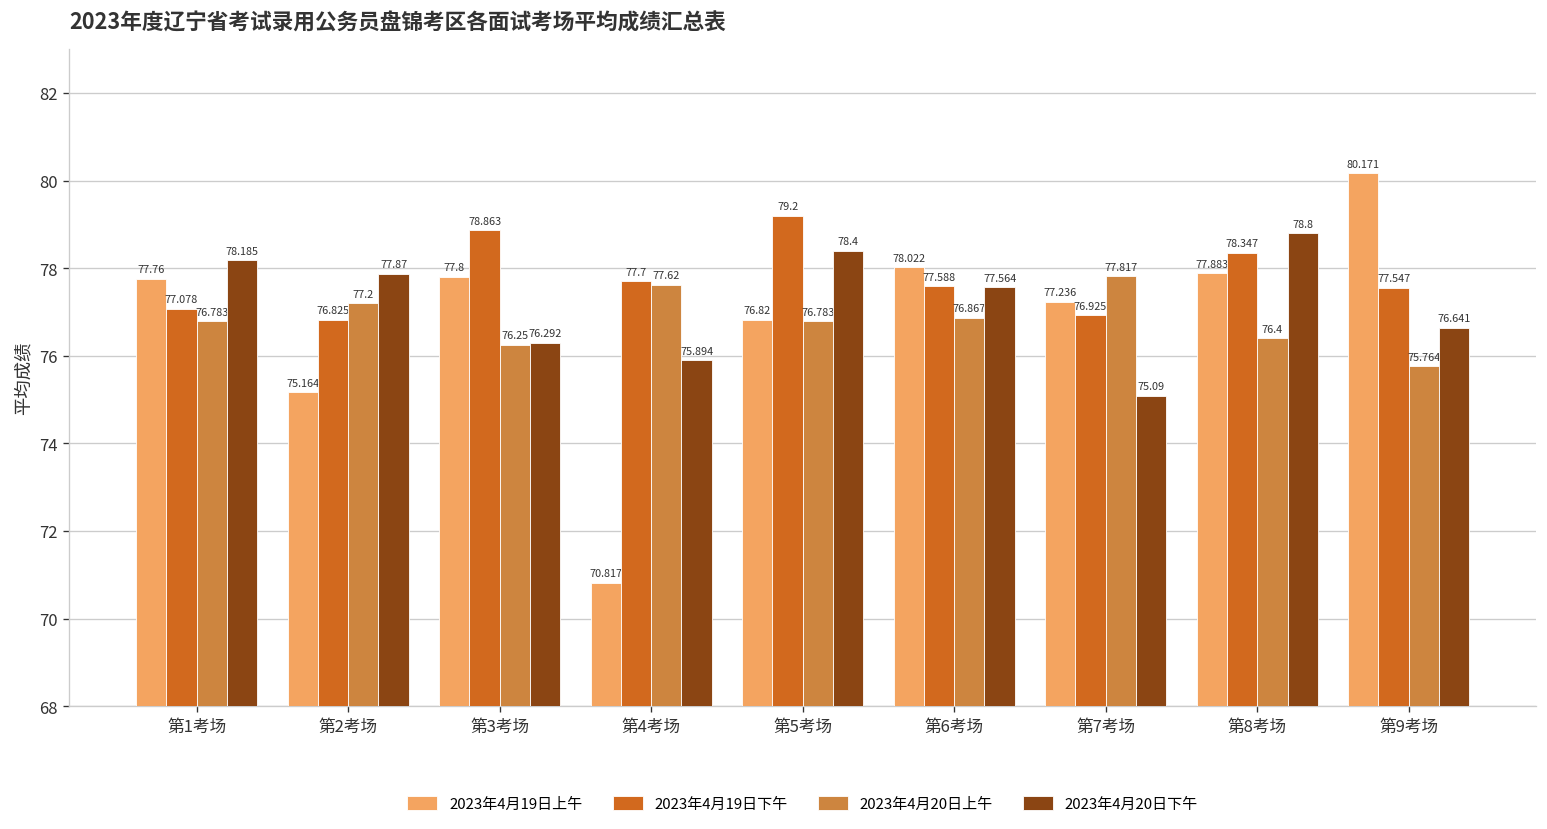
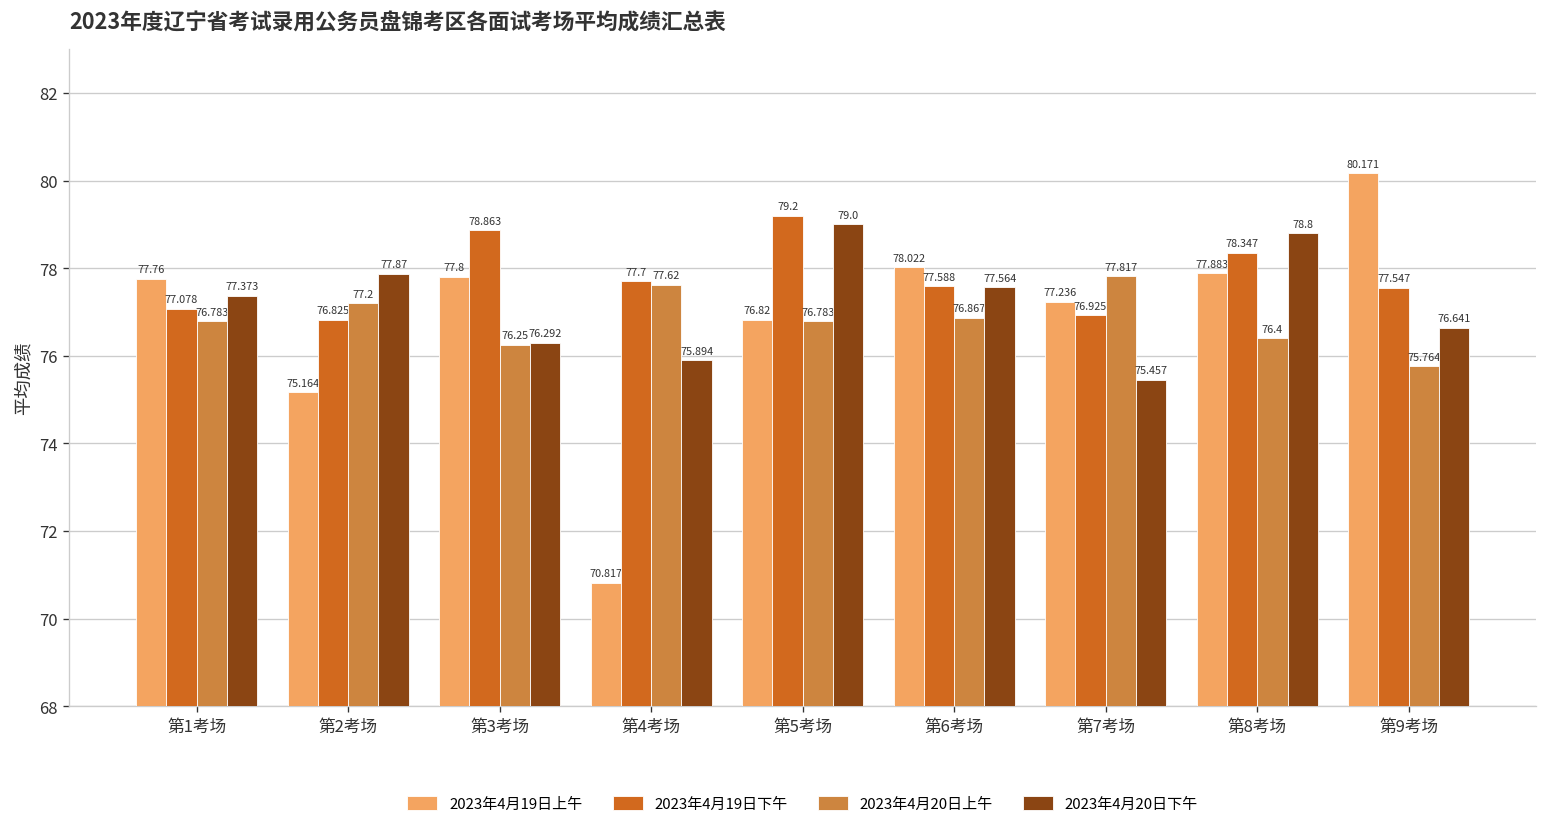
  {
    "2023年4月20日下午": {
-     "第1考场": 78.185,
+     "第1考场": 77.373,
      "第2考场": 77.87,
      "第3考场": 76.292,
      "第4考场": 75.894,
-     "第5考场": 78.4,
+     "第5考场": 79.0,
      "第6考场": 77.564,
-     "第7考场": 75.09,
+     "第7考场": 75.457,
      "第8考场": 78.8,
      "第9考场": 76.641
    }
  }
